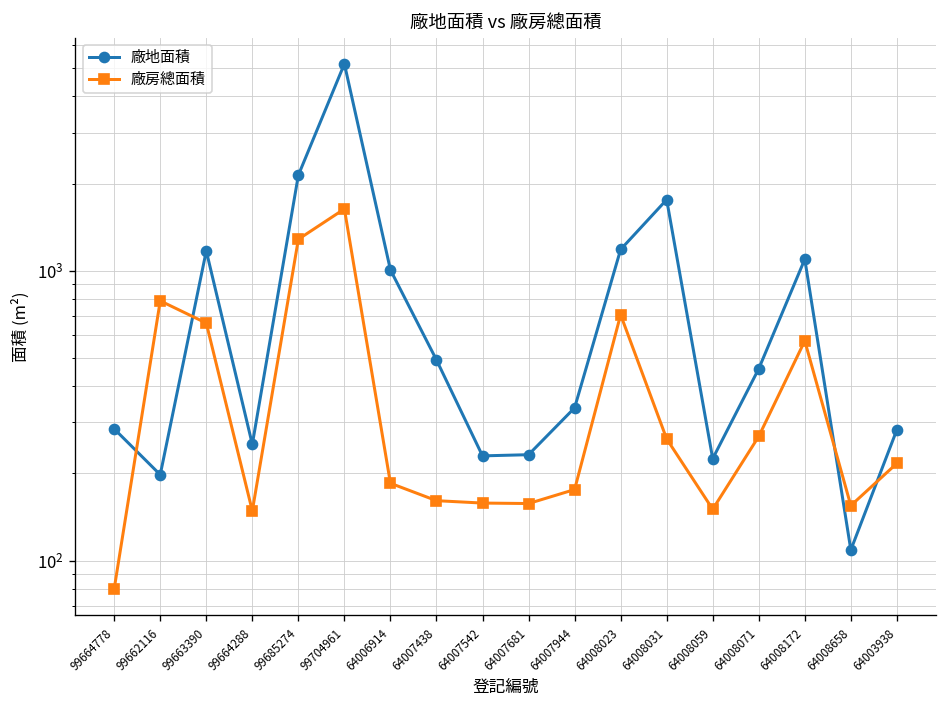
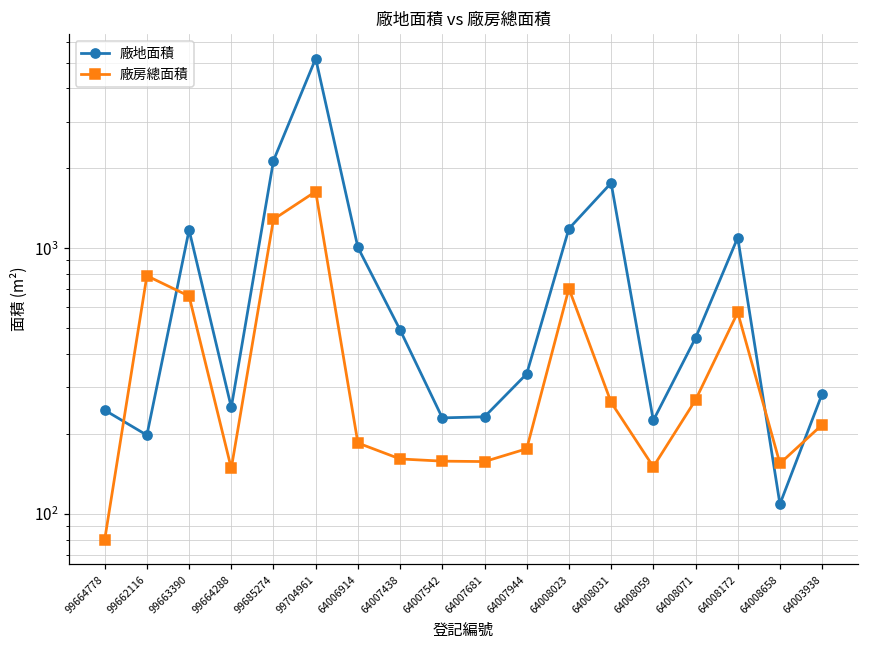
  {
    "廠地面積": {
-     "99664778": 290,
+     "99664778": 250,
      "99662116": 200,
      "99663390": 1200,
      "99664288": 250,
      "99685274": 2100,
      "99704961": 5200,
      "64006914": 1010,
      "64007438": 490,
      "64007542": 230,
      "64007681": 230,
      "64007944": 340,
      "64008023": 1200,
      "64008031": 1800,
      "64008059": 230,
      "64008071": 460,
      "64008172": 1100,
      "64008658": 110,
      "64003938": 280
    },
    "廠房總面積": {
      "99664778": 80,
      "99662116": 790,
      "99663390": 660,
      "99664288": 150,
      "99685274": 1300,
      "99704961": 1600,
      "64006914": 190,
      "64007438": 160,
      "64007542": 160,
      "64007681": 160,
      "64007944": 180,
      "64008023": 710,
      "64008031": 260,
      "64008059": 150,
      "64008071": 270,
      "64008172": 570,
      "64008658": 150,
      "64003938": 220
    }
  }
